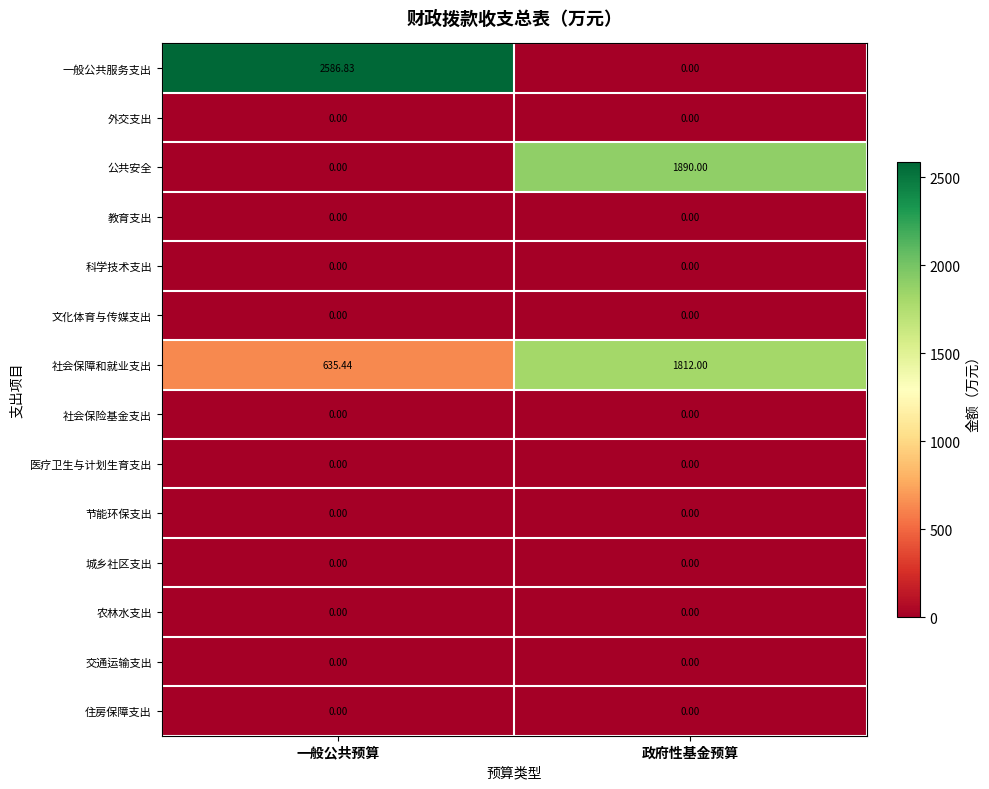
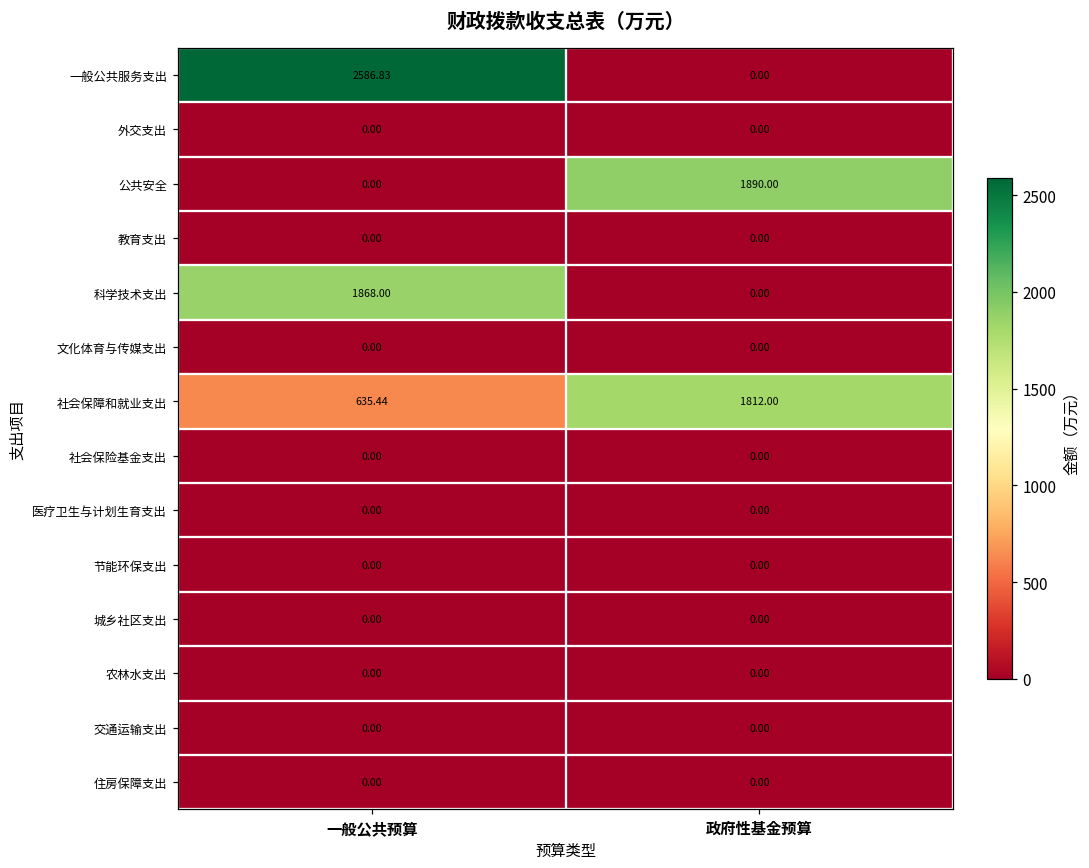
  {
    "一般公共服务支出": {
      "一般公共预算": 2586.83,
      "政府性基金预算": 0.00
    },
    "外交支出": {
      "一般公共预算": 0.00,
      "政府性基金预算": 0.00
    },
    "公共安全": {
      "一般公共预算": 0.00,
      "政府性基金预算": 1890.00
    },
    "教育支出": {
      "一般公共预算": 0.00,
      "政府性基金预算": 0.00
    },
    "科学技术支出": {
-     "一般公共预算": 0.00,
+     "一般公共预算": 1868.00,
      "政府性基金预算": 0.00
    },
    "文化体育与传媒支出": {
      "一般公共预算": 0.00,
      "政府性基金预算": 0.00
    },
    "社会保障和就业支出": {
      "一般公共预算": 635.44,
      "政府性基金预算": 1812.00
    },
    "社会保险基金支出": {
      "一般公共预算": 0.00,
      "政府性基金预算": 0.00
    },
    "医疗卫生与计划生育支出": {
      "一般公共预算": 0.00,
      "政府性基金预算": 0.00
    },
    "节能环保支出": {
      "一般公共预算": 0.00,
      "政府性基金预算": 0.00
    },
    "城乡社区支出": {
      "一般公共预算": 0.00,
      "政府性基金预算": 0.00
    },
    "农林水支出": {
      "一般公共预算": 0.00,
      "政府性基金预算": 0.00
    },
    "交通运输支出": {
      "一般公共预算": 0.00,
      "政府性基金预算": 0.00
    },
    "住房保障支出": {
      "一般公共预算": 0.00,
      "政府性基金预算": 0.00
    }
  }
